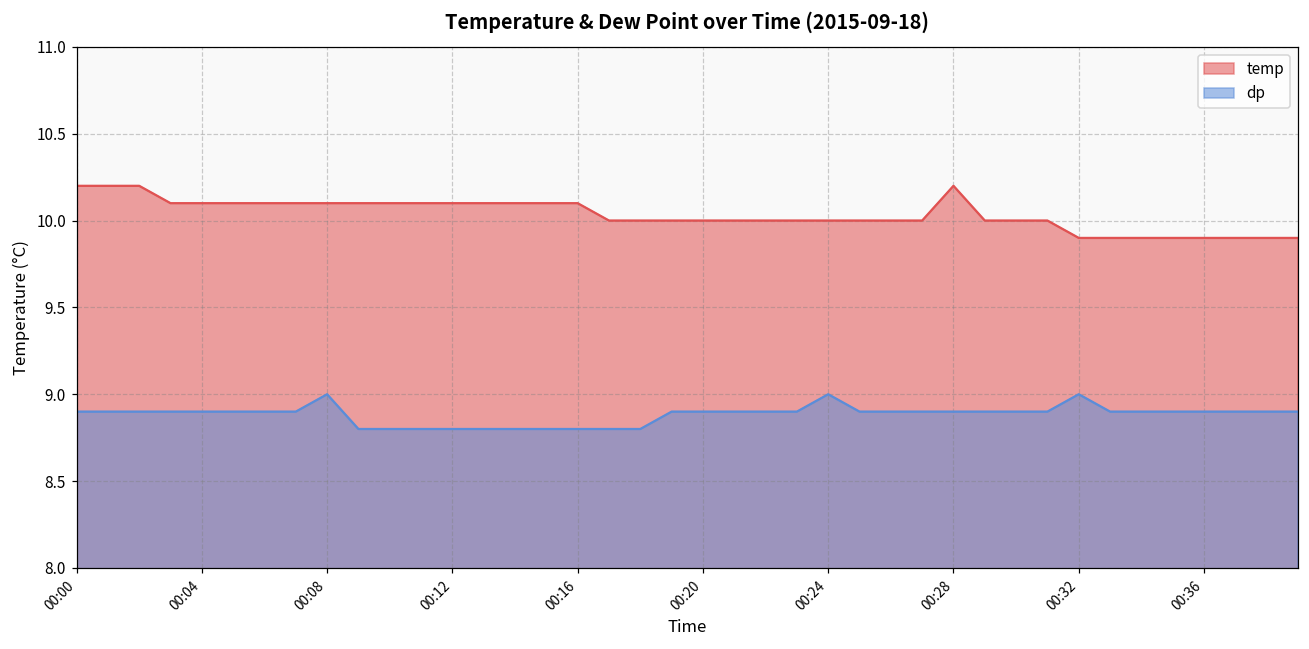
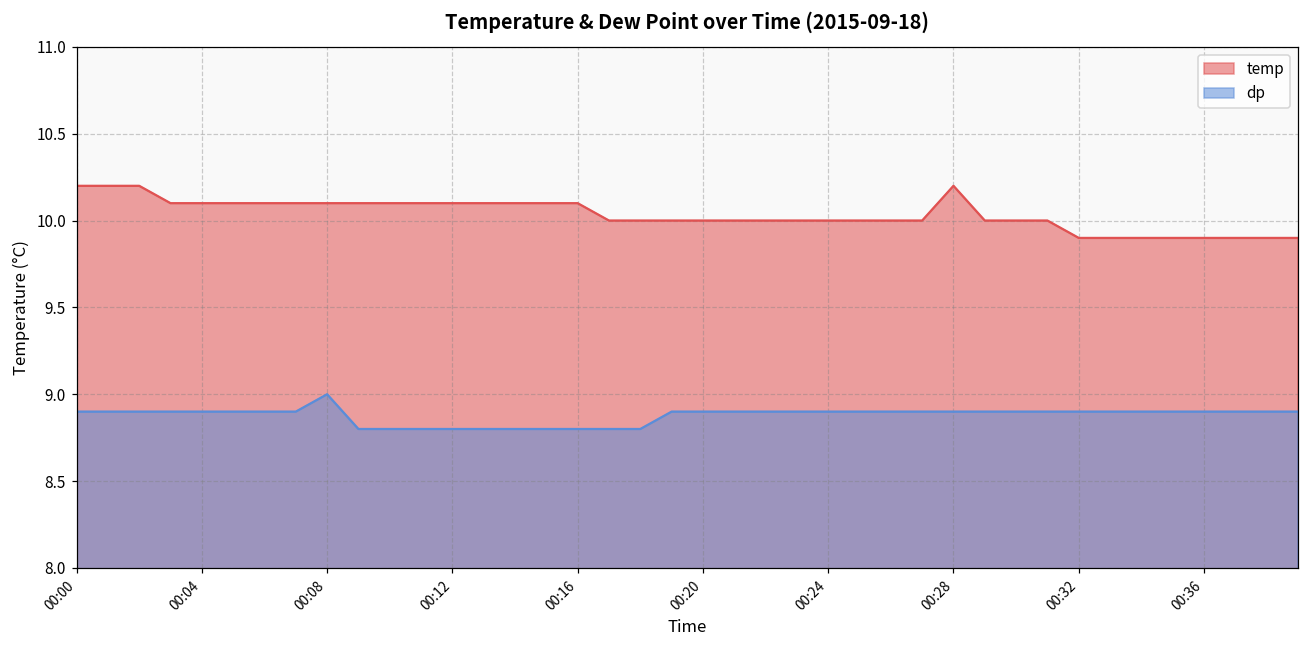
  {
    "temp": {
      "00:00": 10.2,
      "00:04": 10.1,
      "00:08": 10.1,
      "00:12": 10.1,
      "00:16": 10.1,
      "00:20": 10.0,
      "00:24": 10.0,
      "00:28": 10.2,
      "00:32": 9.9,
      "00:36": 9.9
    },
    "dp": {
      "00:00": 8.9,
      "00:04": 8.9,
      "00:08": 9.0,
      "00:12": 8.8,
      "00:16": 8.8,
      "00:20": 8.9,
-     "00:24": 9.0,
+     "00:24": 8.9,
      "00:28": 8.9,
-     "00:32": 9.0,
+     "00:32": 8.9,
      "00:36": 8.9
    }
  }
